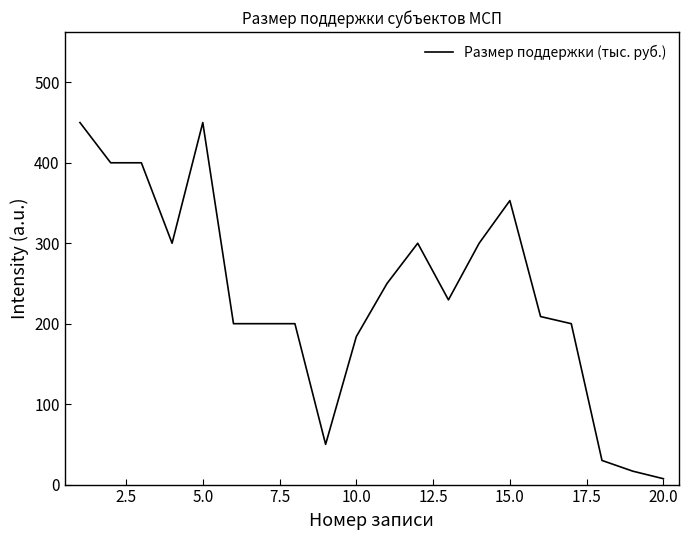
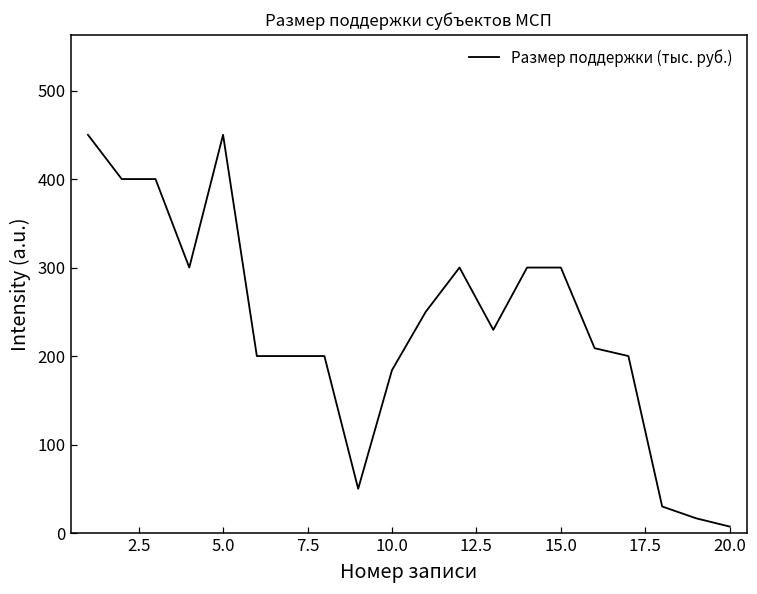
  {
    "5.0": 450,
    "10.0": 180,
-   "15.0": 350,
+   "15.0": 300,
    "20.0": 10
  }
